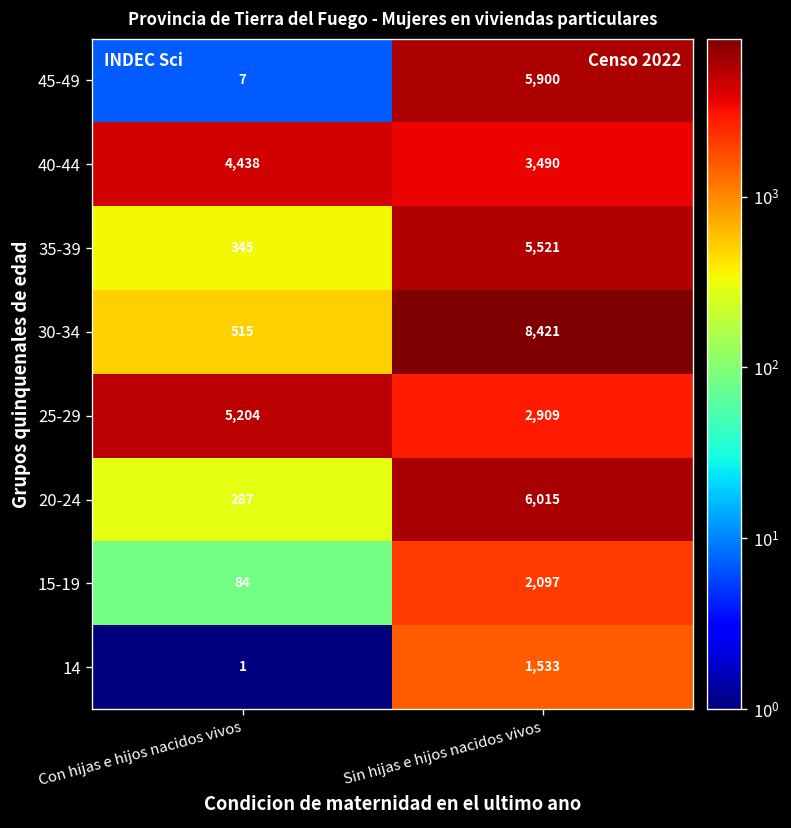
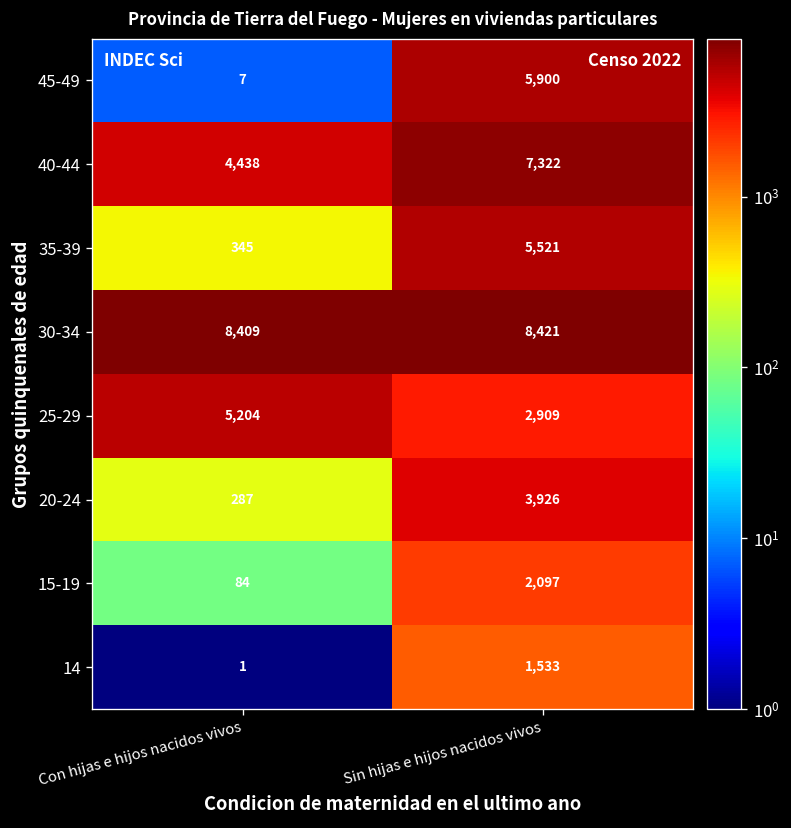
  {
    "40-44": {
      "Con hijas e hijos nacidos vivos": "4,438",
-     "Sin hijas e hijos nacidos vivos": "3,490"
+     "Sin hijas e hijos nacidos vivos": "7,322"
    },
    "35-39": {
      "Con hijas e hijos nacidos vivos": "345",
      "Sin hijas e hijos nacidos vivos": "5,521"
    },
    "30-34": {
-     "Con hijas e hijos nacidos vivos": "515",
+     "Con hijas e hijos nacidos vivos": "8,409",
      "Sin hijas e hijos nacidos vivos": "8,421"
    },
    "25-29": {
      "Con hijas e hijos nacidos vivos": "5,204",
      "Sin hijas e hijos nacidos vivos": "2,909"
    },
    "20-24": {
      "Con hijas e hijos nacidos vivos": "287",
-     "Sin hijas e hijos nacidos vivos": "6,015"
+     "Sin hijas e hijos nacidos vivos": "3,926"
    },
    "15-19": {
      "Con hijas e hijos nacidos vivos": "84",
      "Sin hijas e hijos nacidos vivos": "2,097"
    },
    "14": {
      "Con hijas e hijos nacidos vivos": "1",
      "Sin hijas e hijos nacidos vivos": "1,533"
    }
  }
